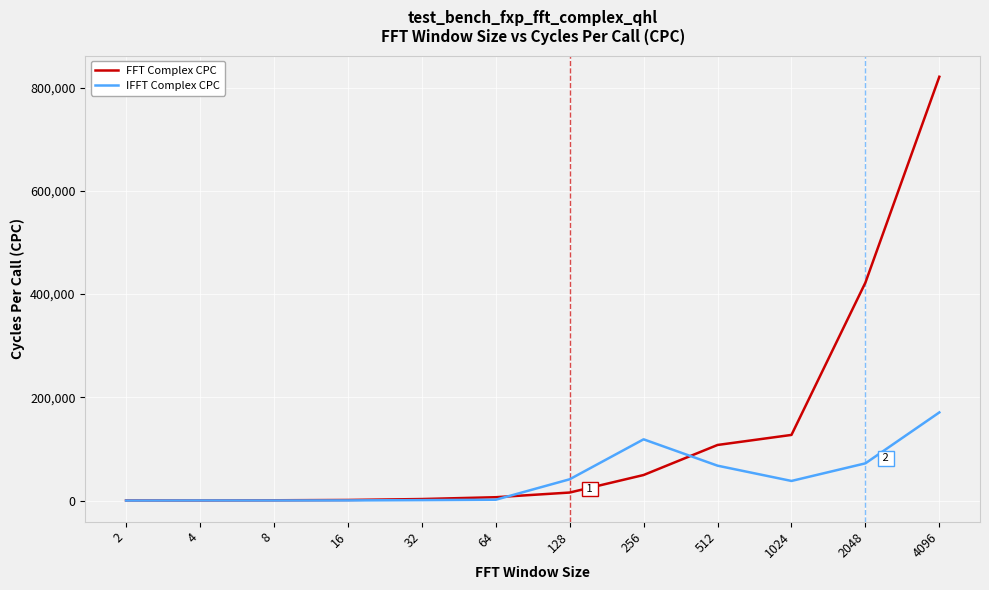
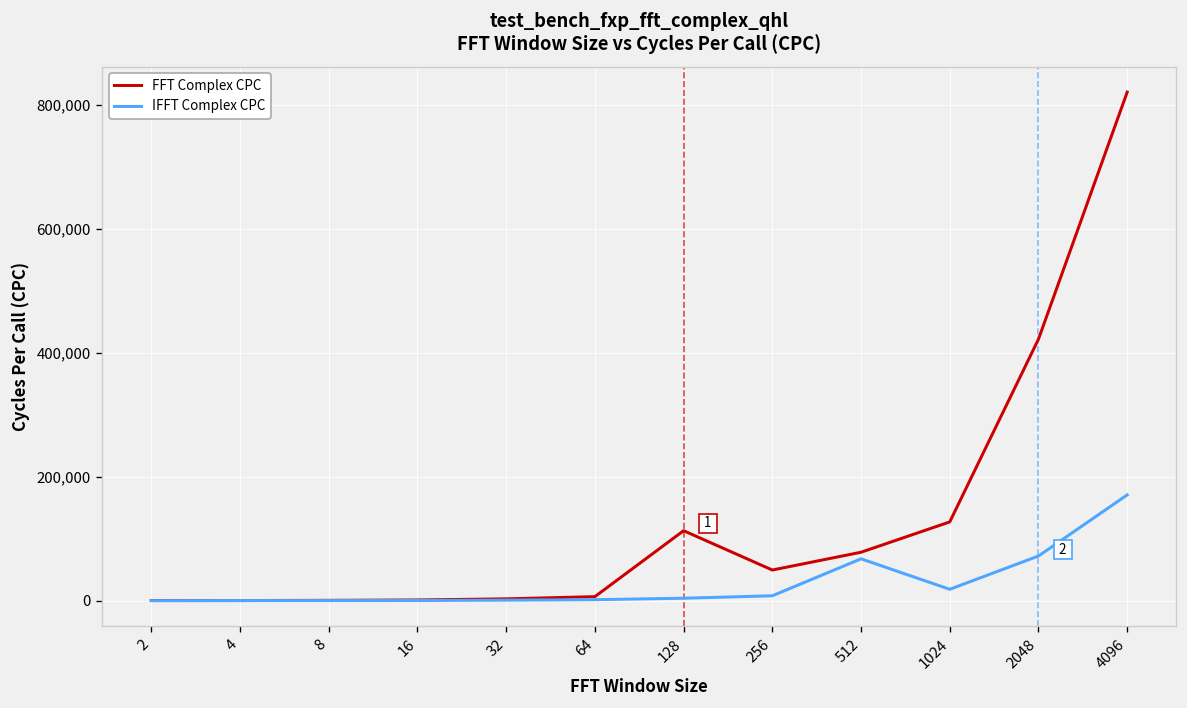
  {
    "FFT Complex CPC": {
-     "128": "20,000",
+     "128": "110,000",
      "256": "50,000",
-     "512": "110,000",
+     "512": "80,000",
      "1024": "130,000",
      "2048": "420,000",
      "4096": "820,000"
    },
    "IFFT Complex CPC": {
-     "128": "40,000",
-     "256": "120,000",
+     "128": "0",
+     "256": "10,000",
      "512": "70,000",
-     "1024": "40,000",
+     "1024": "20,000",
      "4096": "170,000"
    }
  }
